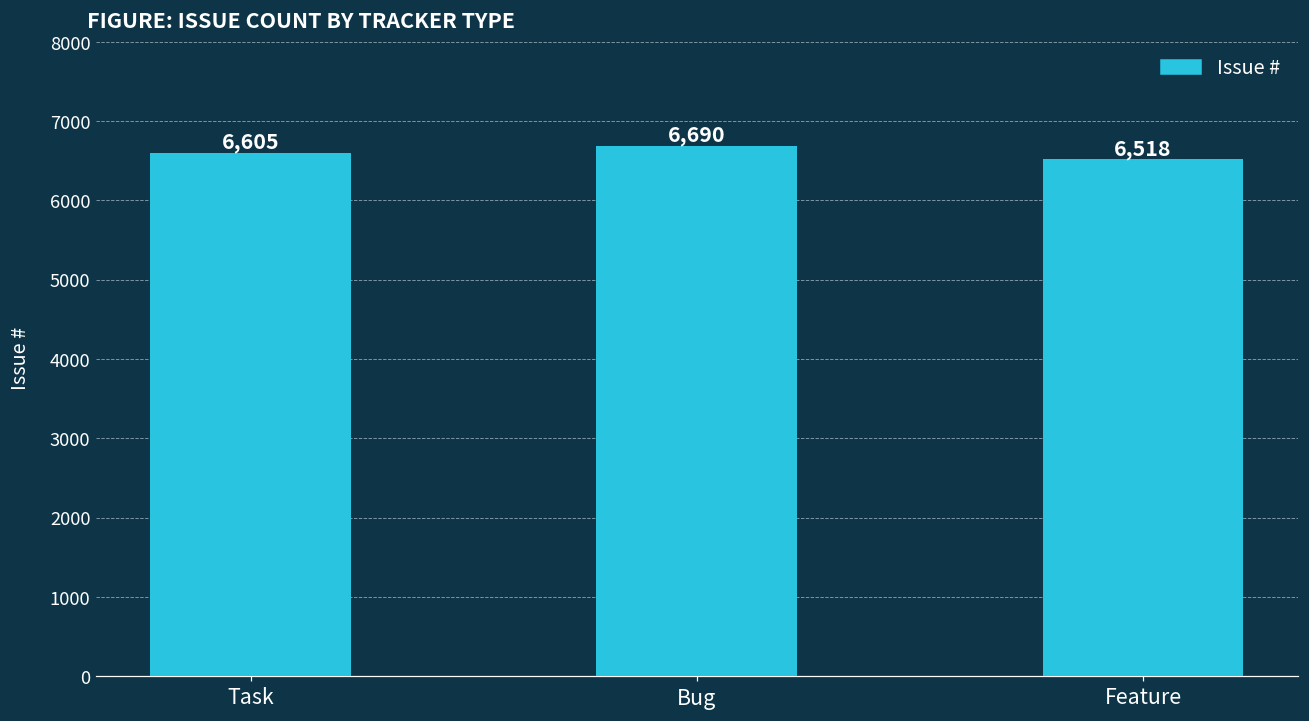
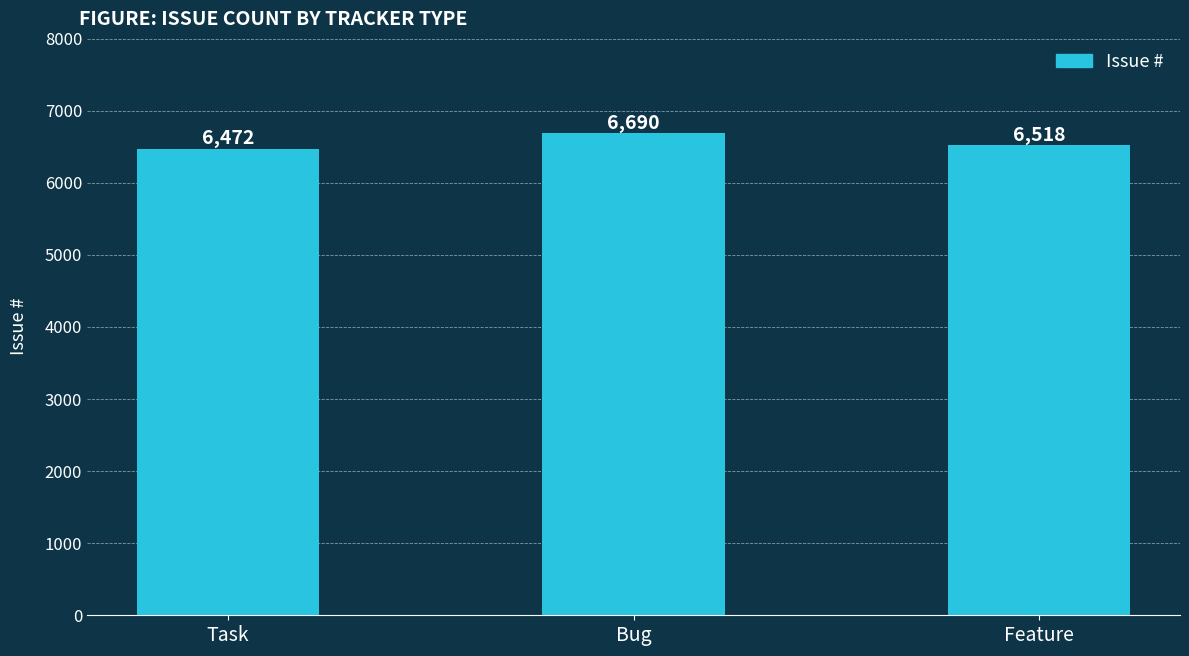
  {
-   "Task": "6,605",
+   "Task": "6,472",
    "Bug": "6,690",
    "Feature": "6,518"
  }
